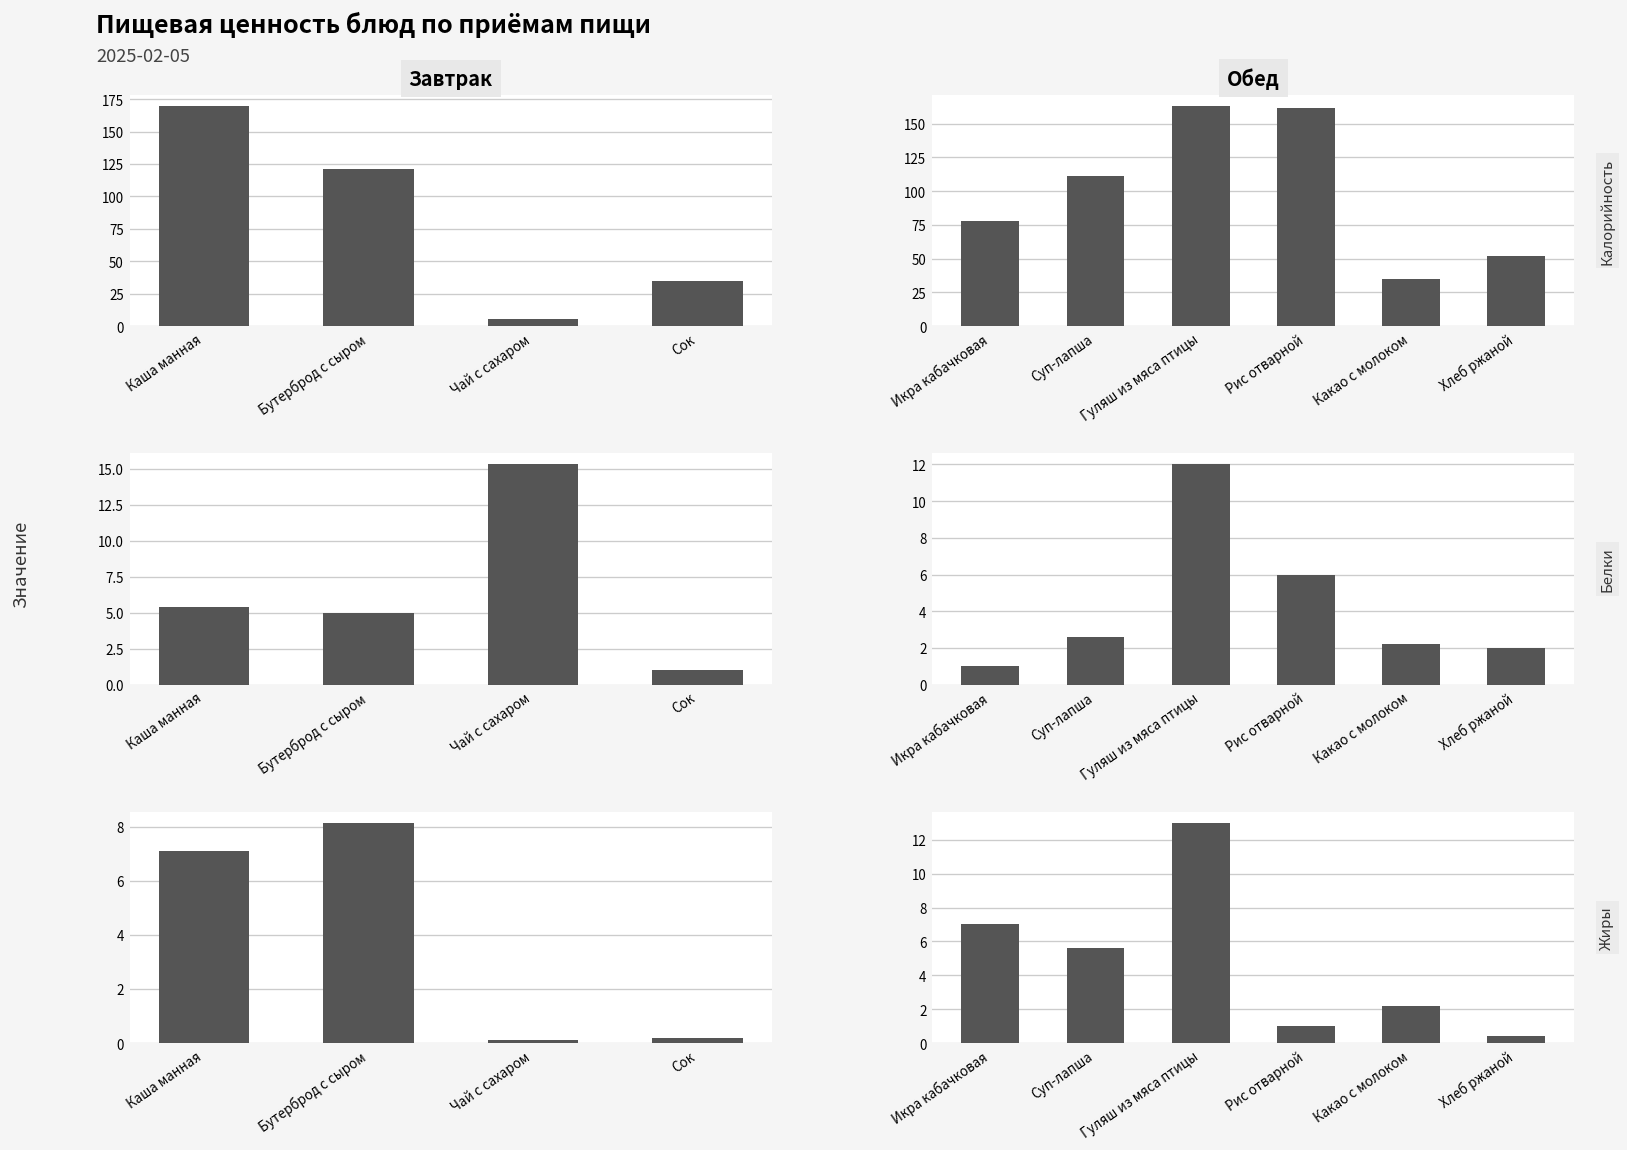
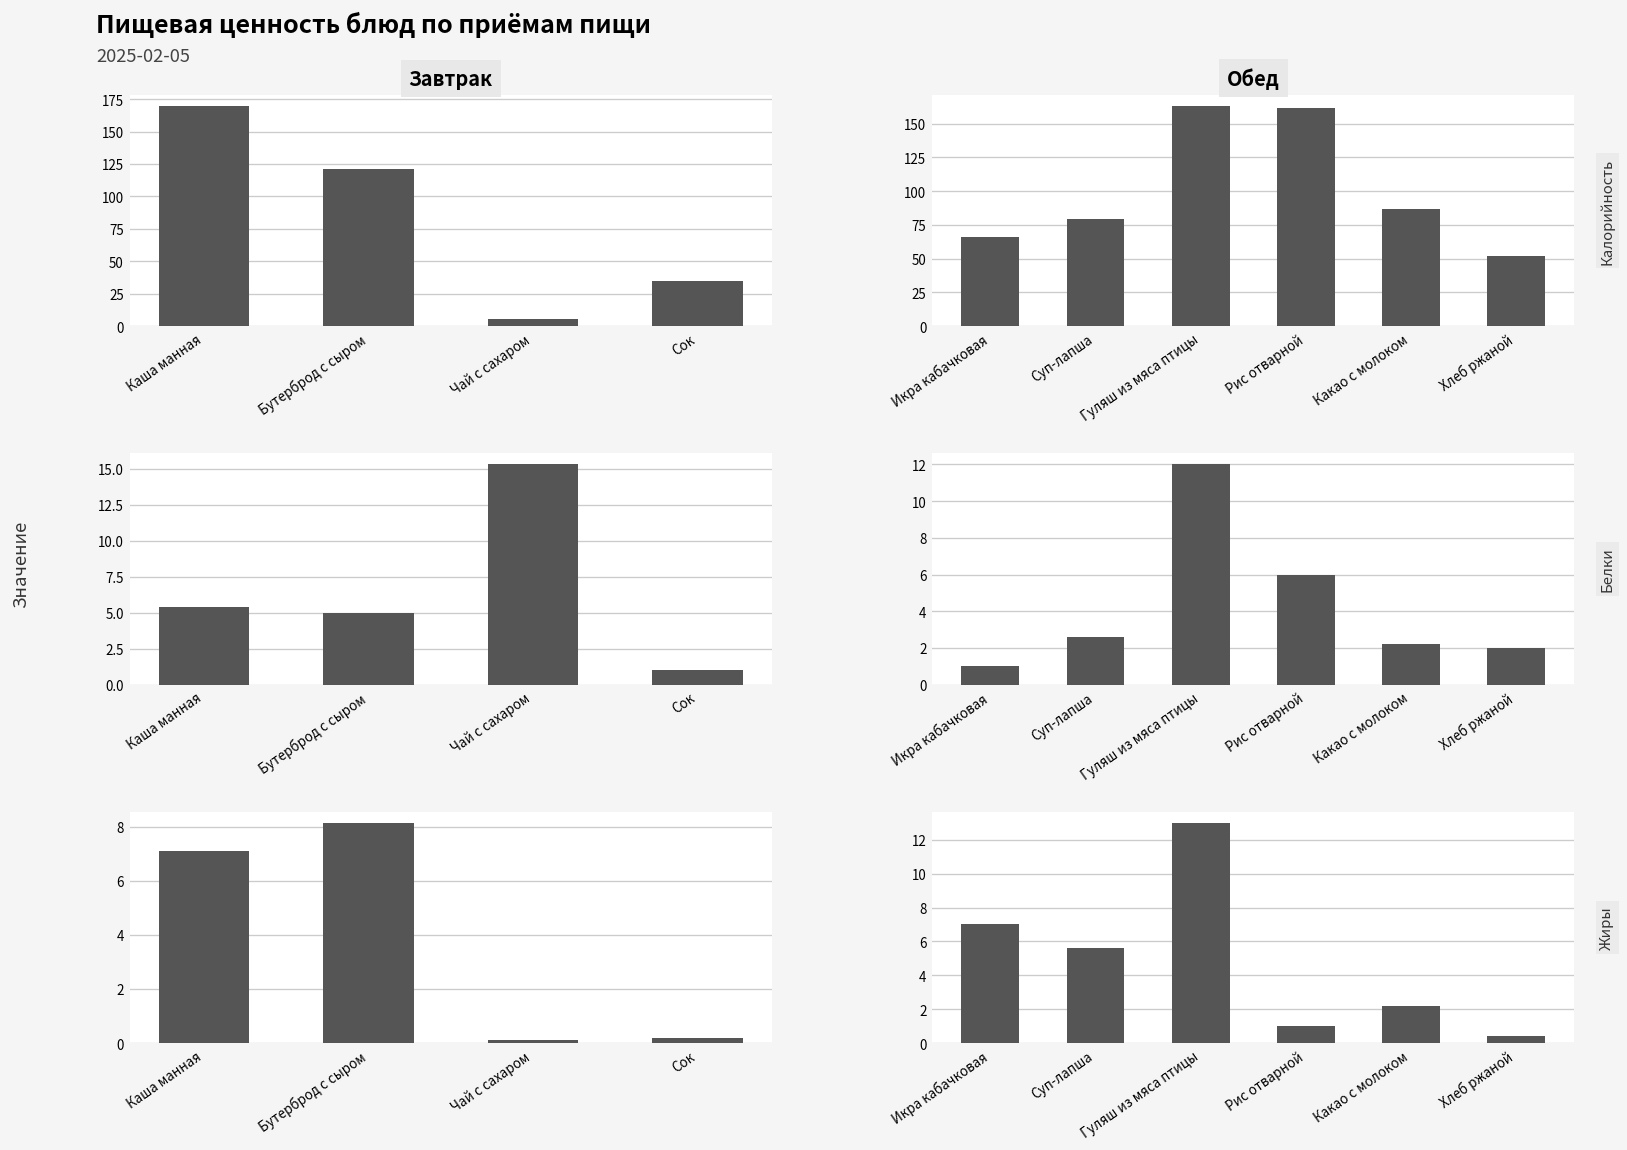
  {
    "Завтрак": {
      "Каша манная": 170,
      "Бутерброд с сыром": 121,
      "Чай с сахаром": 6,
      "Сок": 35
    },
    "Обед": {
-     "Икра кабачковая": 78,
-     "Суп-лапша": 111,
+     "Икра кабачковая": 66,
+     "Суп-лапша": 80,
      "Гуляш из мяса птицы": 163,
      "Рис отварной": 162,
-     "Какао с молоком": 35,
+     "Какао с молоком": 87,
      "Хлеб ржаной": 52
    }
  }
